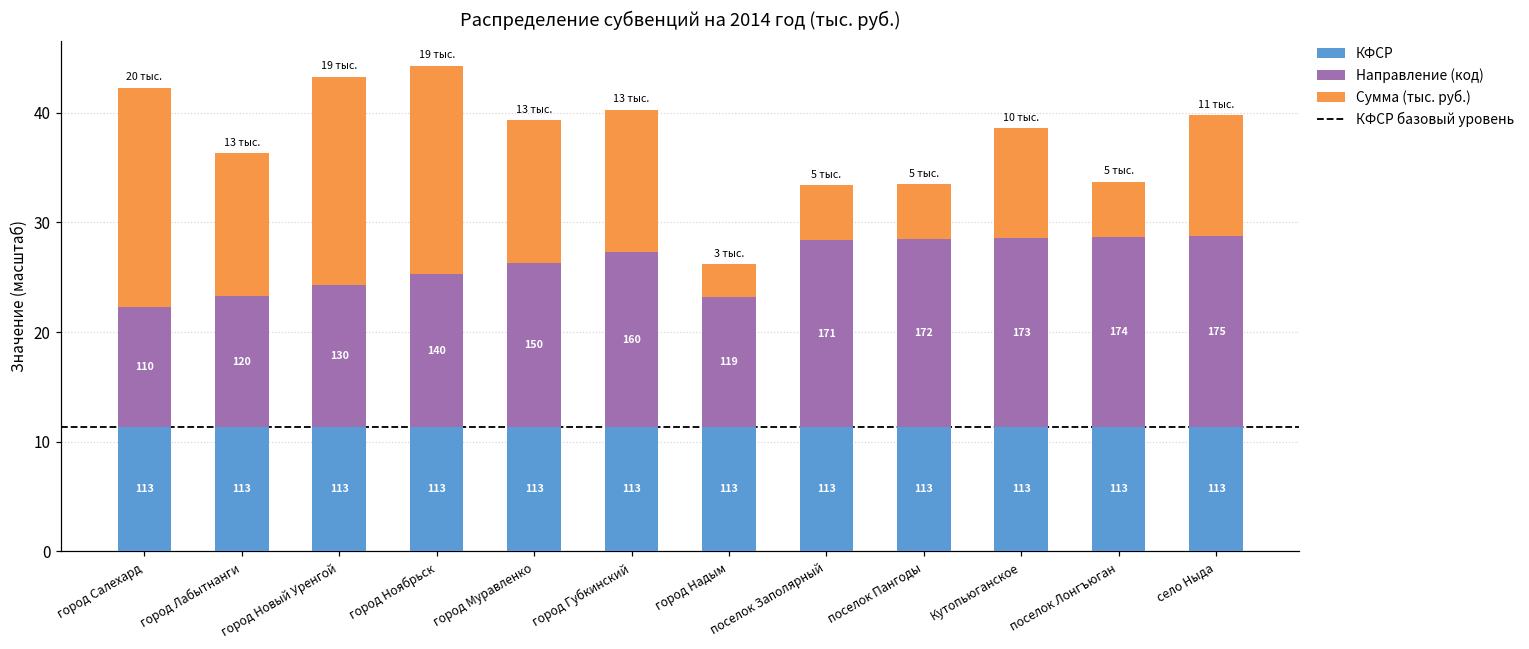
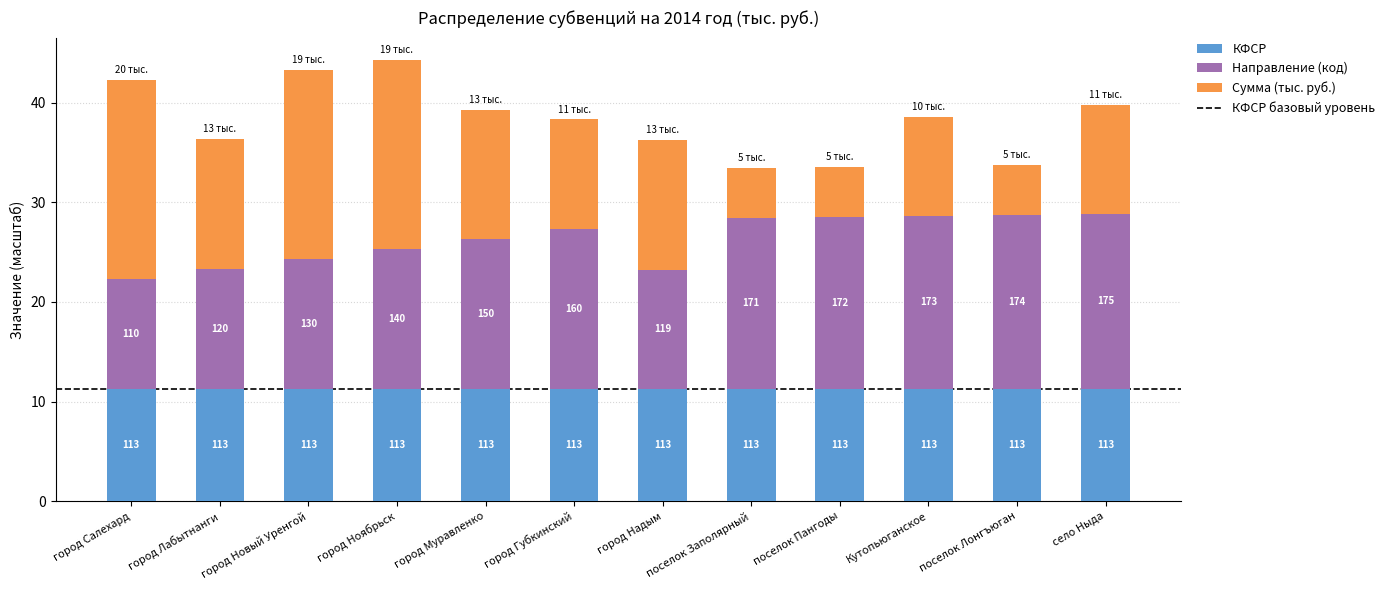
  {
    "Сумма (тыс. руб.)": {
      "город Салехард": 20,
      "город Лабытнанги": 13,
      "город Новый Уренгой": 19,
      "город Ноябрьск": 19,
      "город Муравленко": 13,
-     "город Губкинский": 13,
-     "город Надым": 3,
+     "город Губкинский": 11,
+     "город Надым": 13,
      "поселок Заполярный": 5,
      "поселок Пангоды": 5,
      "Кутопьюганское": 10,
      "поселок Лонгъюган": 5,
      "село Ныда": 11
    }
  }
